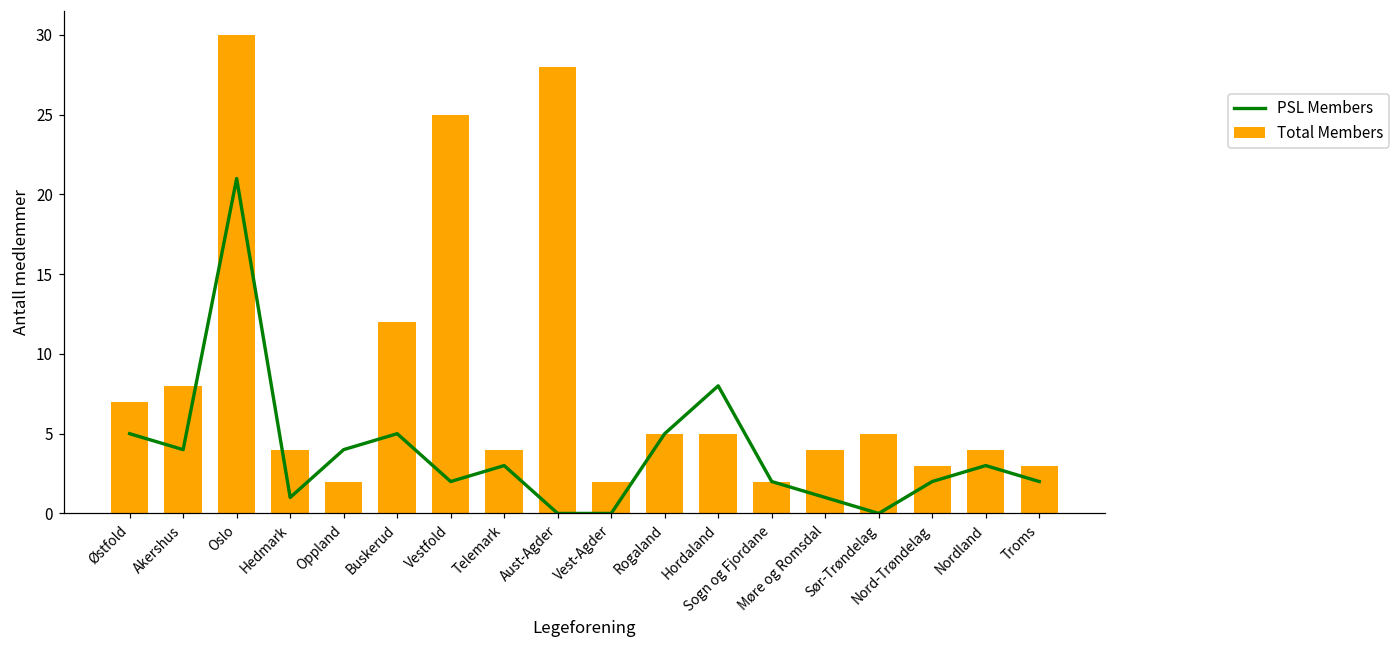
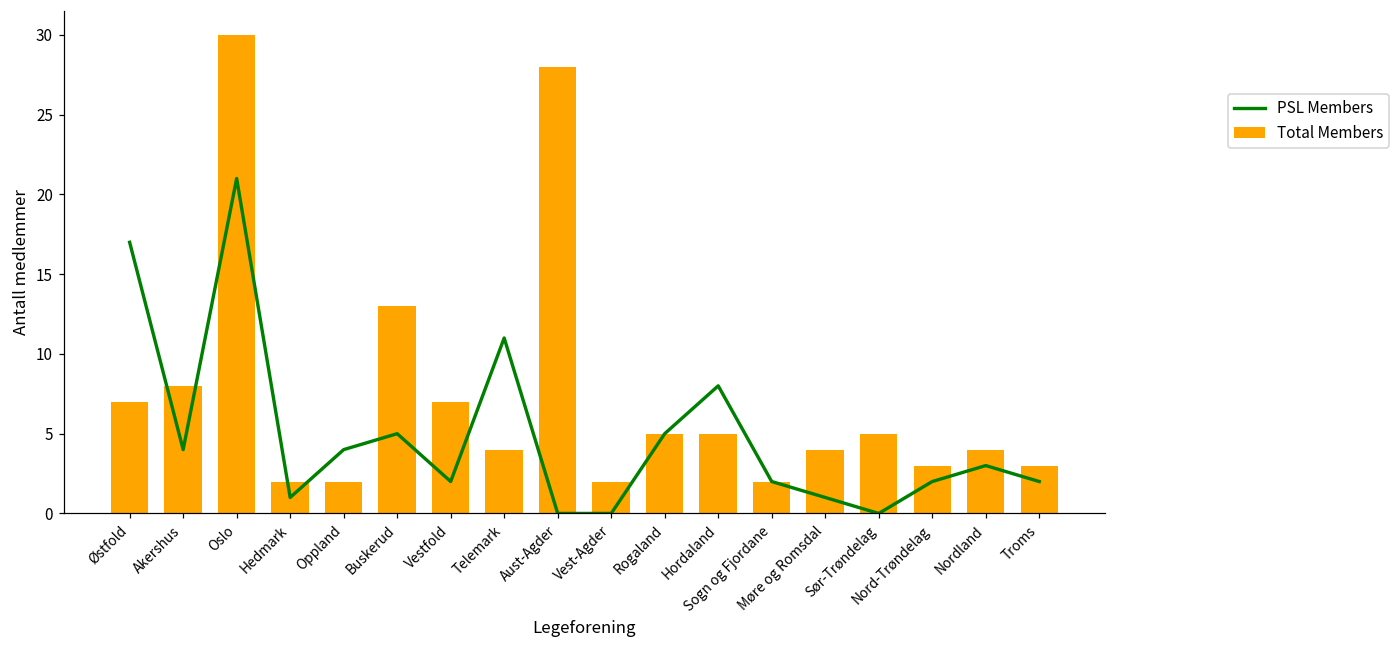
  {
    "Total Members": {
      "Østfold": 7,
      "Akershus": 8,
      "Oslo": 30,
-     "Hedmark": 4,
+     "Hedmark": 2,
      "Oppland": 2,
-     "Buskerud": 12,
-     "Vestfold": 25,
+     "Buskerud": 13,
+     "Vestfold": 7,
      "Telemark": 4,
      "Aust-Agder": 28,
      "Vest-Agder": 2,
      "Rogaland": 5,
      "Hordaland": 5,
      "Sogn og Fjordane": 2,
      "Møre og Romsdal": 4,
      "Sør-Trøndelag": 5,
      "Nord-Trøndelag": 3,
      "Nordland": 4,
      "Troms": 3
    },
    "PSL Members": {
-     "Østfold": 5,
+     "Østfold": 17,
      "Akershus": 4,
      "Oslo": 21,
      "Hedmark": 1,
      "Oppland": 4,
      "Buskerud": 5,
      "Vestfold": 2,
-     "Telemark": 3,
+     "Telemark": 11,
      "Aust-Agder": 0,
      "Vest-Agder": 0,
      "Rogaland": 5,
      "Hordaland": 8,
      "Sogn og Fjordane": 2,
      "Møre og Romsdal": 1,
      "Sør-Trøndelag": 0,
      "Nord-Trøndelag": 2,
      "Nordland": 3,
      "Troms": 2
    }
  }
